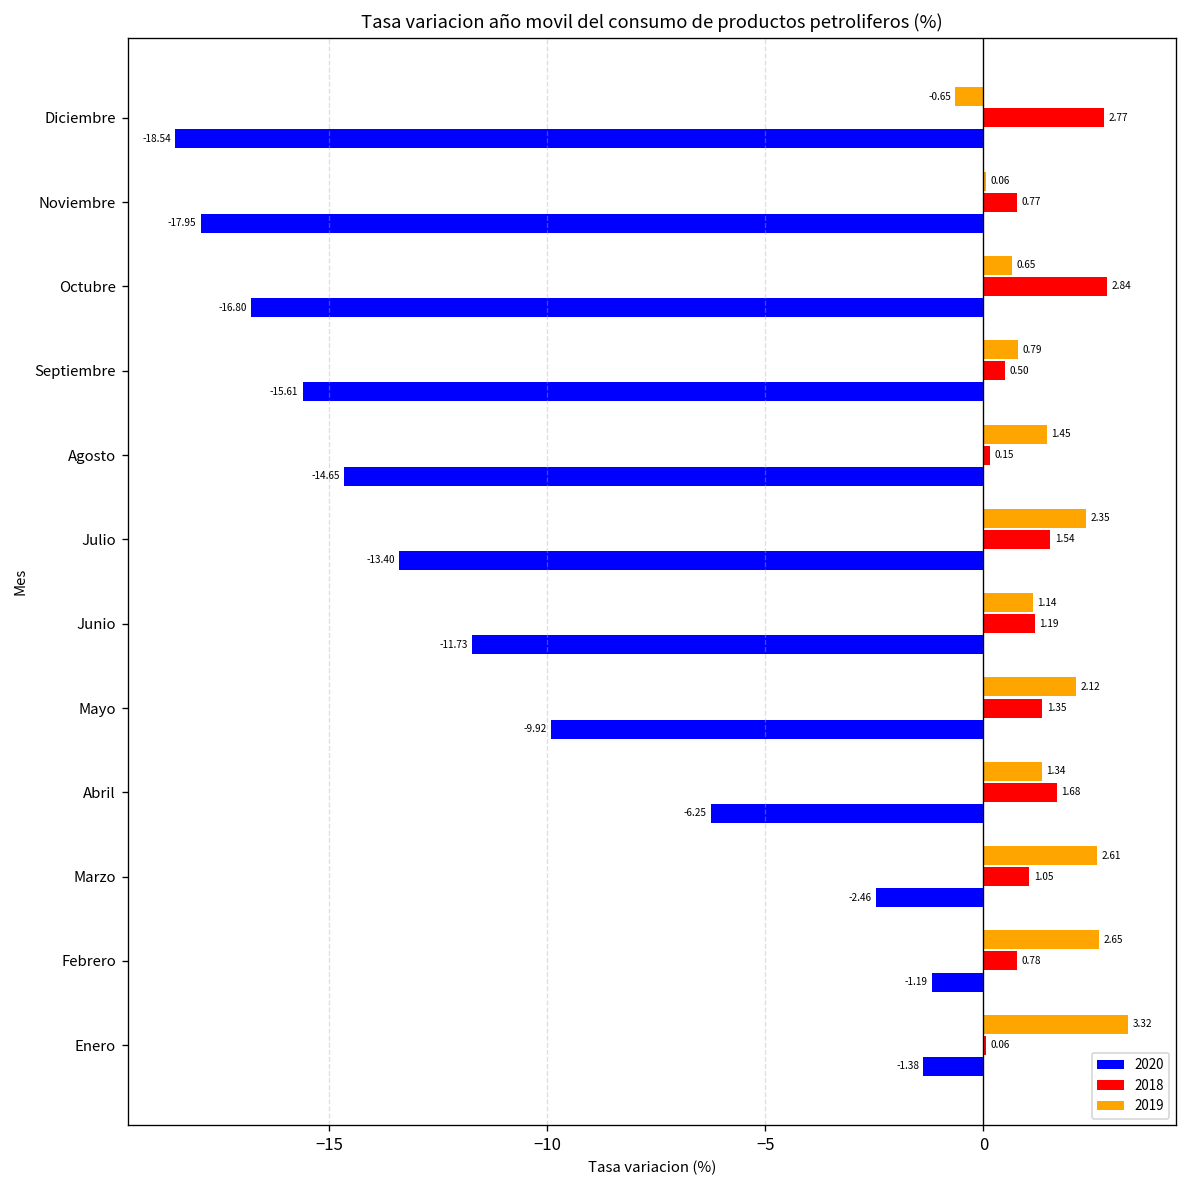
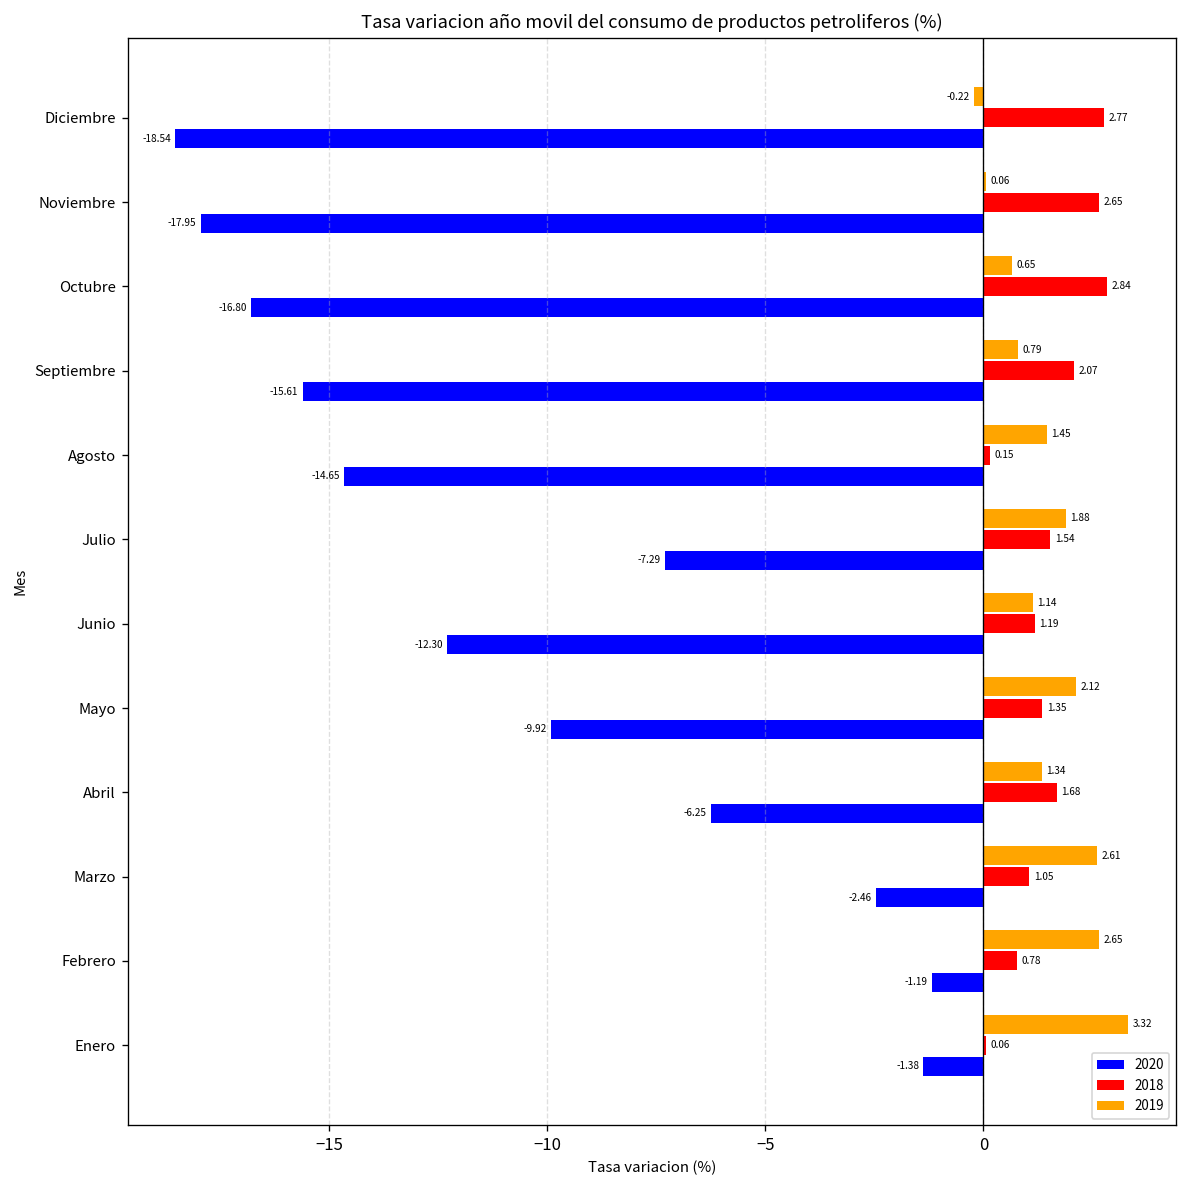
  {
    "2020": {
      "Diciembre": -18.54,
      "Noviembre": -17.95,
      "Octubre": -16.80,
      "Septiembre": -15.61,
      "Agosto": -14.65,
-     "Julio": -13.40,
-     "Junio": -11.73,
+     "Julio": -7.29,
+     "Junio": -12.30,
      "Mayo": -9.92,
      "Abril": -6.25,
      "Marzo": -2.46,
      "Febrero": -1.19,
      "Enero": -1.38
    },
    "2018": {
      "Diciembre": 2.77,
-     "Noviembre": 0.77,
+     "Noviembre": 2.65,
      "Octubre": 2.84,
-     "Septiembre": 0.50,
+     "Septiembre": 2.07,
      "Agosto": 0.15,
      "Julio": 1.54,
      "Junio": 1.19,
      "Mayo": 1.35,
      "Abril": 1.68,
      "Marzo": 1.05,
      "Febrero": 0.78,
      "Enero": 0.06
    },
    "2019": {
-     "Diciembre": -0.65,
+     "Diciembre": -0.22,
      "Noviembre": 0.06,
      "Octubre": 0.65,
      "Septiembre": 0.79,
      "Agosto": 1.45,
-     "Julio": 2.35,
+     "Julio": 1.88,
      "Junio": 1.14,
      "Mayo": 2.12,
      "Abril": 1.34,
      "Marzo": 2.61,
      "Febrero": 2.65,
      "Enero": 3.32
    }
  }
